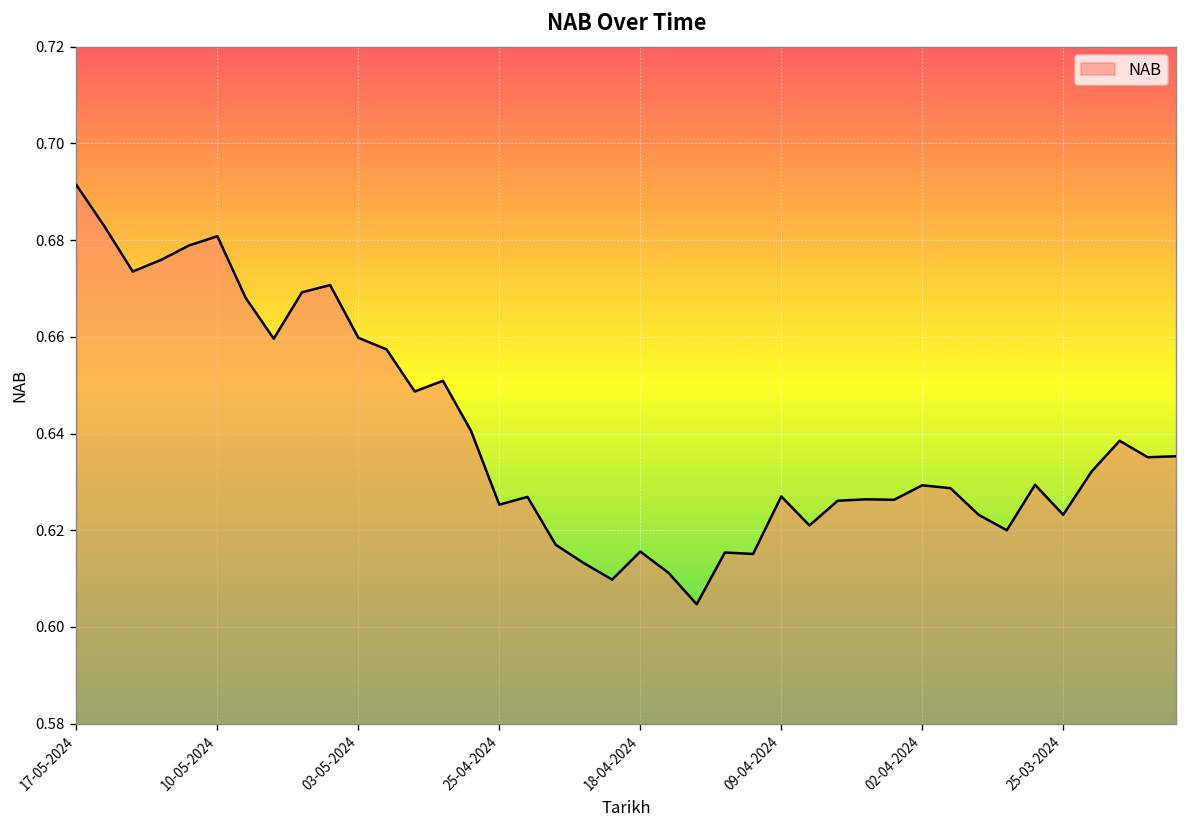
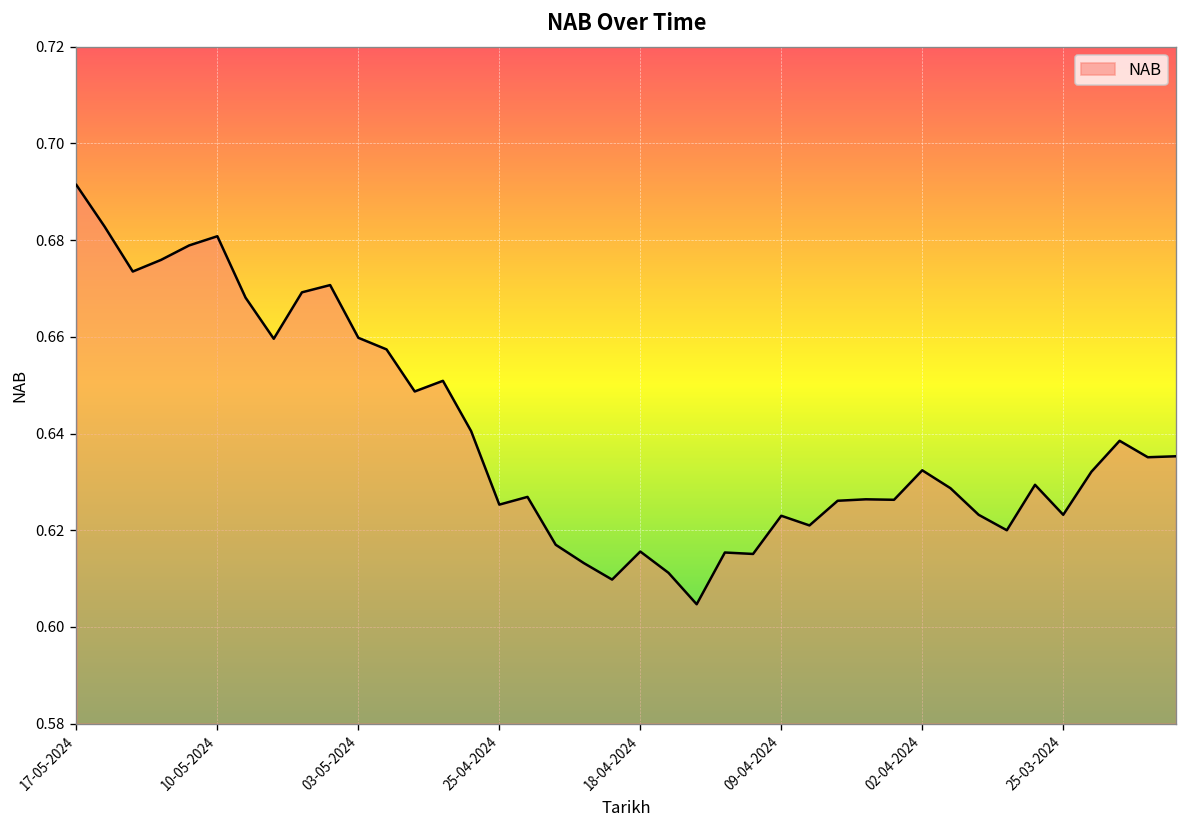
  {
    "17-05-2024": 0.691,
    "10-05-2024": 0.681,
    "03-05-2024": 0.660,
    "25-04-2024": 0.625,
    "18-04-2024": 0.616,
-   "09-04-2024": 0.627,
-   "02-04-2024": 0.629,
+   "09-04-2024": 0.623,
+   "02-04-2024": 0.632,
    "25-03-2024": 0.623
  }
